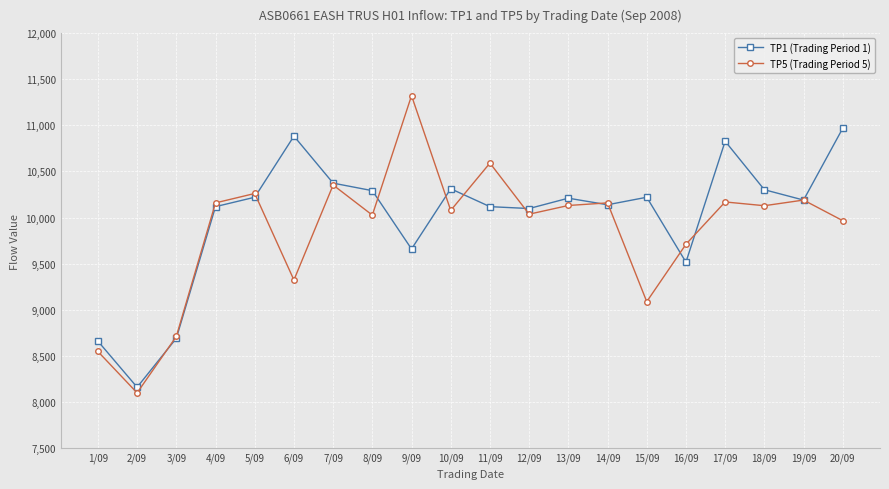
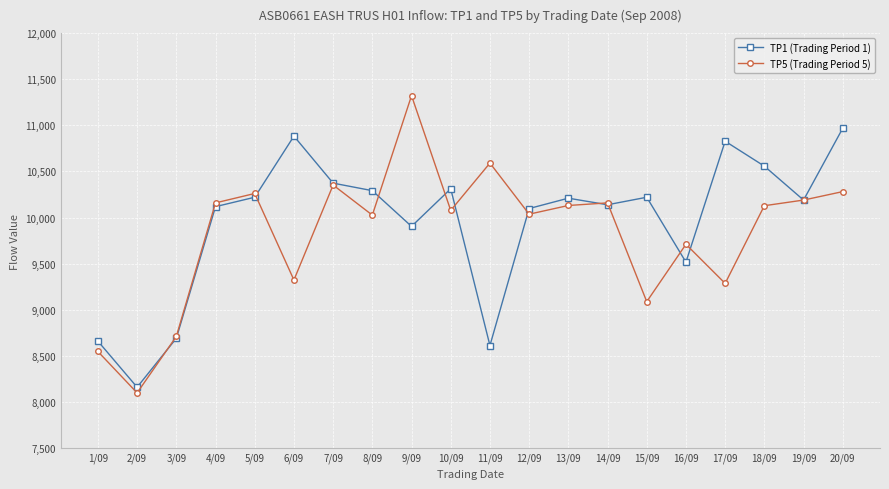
  {
    "TP1 (Trading Period 1)": {
      "1/09": "8,700",
      "2/09": "8,200",
      "4/09": "10,100",
      "5/09": "10,200",
      "6/09": "10,900",
      "8/09": "10,300",
-     "9/09": "9,700",
+     "9/09": "9,900",
      "10/09": "10,300",
-     "11/09": "10,100",
+     "11/09": "8,600",
      "12/09": "10,100",
      "13/09": "10,200",
      "15/09": "10,200",
      "16/09": "9,500",
      "17/09": "10,800",
-     "18/09": "10,300",
+     "18/09": "10,600",
      "20/09": "11,000"
    },
    "TP5 (Trading Period 5)": {
      "1/09": "8,500",
      "2/09": "8,100",
      "4/09": "10,200",
      "5/09": "10,300",
      "6/09": "9,300",
      "8/09": "10,000",
      "9/09": "11,300",
      "10/09": "10,100",
      "11/09": "10,600",
      "12/09": "10,000",
      "13/09": "10,100",
      "15/09": "9,100",
      "16/09": "9,700",
-     "17/09": "10,200",
+     "17/09": "9,300",
      "18/09": "10,100",
-     "20/09": "10,000"
+     "20/09": "10,300"
    }
  }
